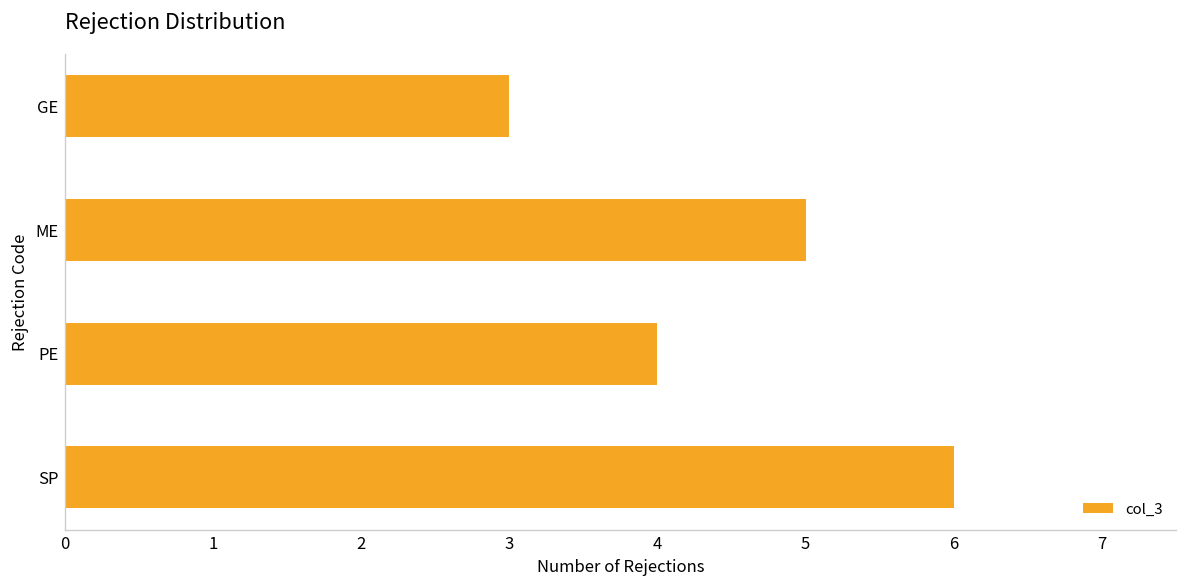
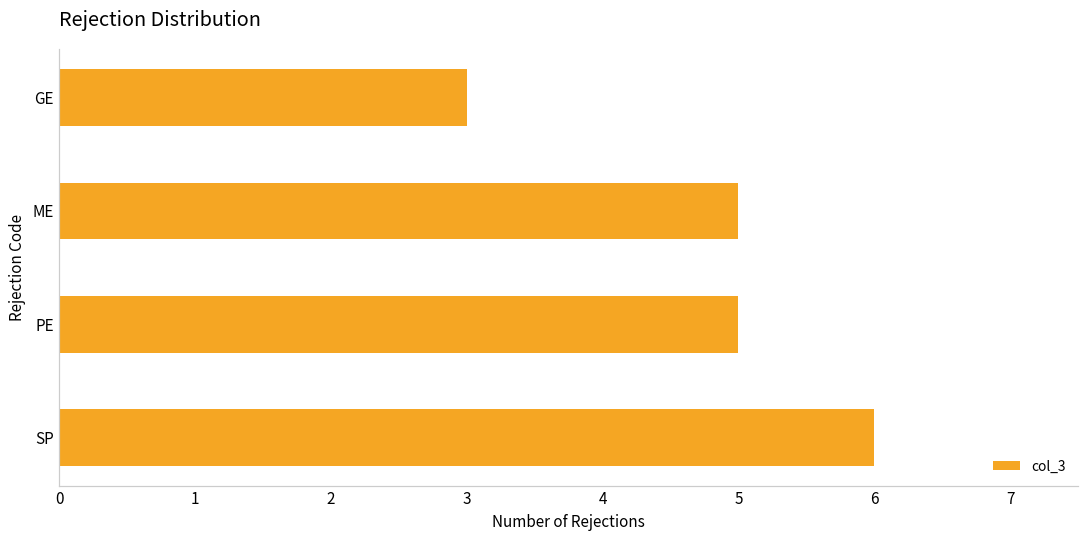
  {
    "GE": 3,
    "ME": 5,
-   "PE": 4,
+   "PE": 5,
    "SP": 6
  }
